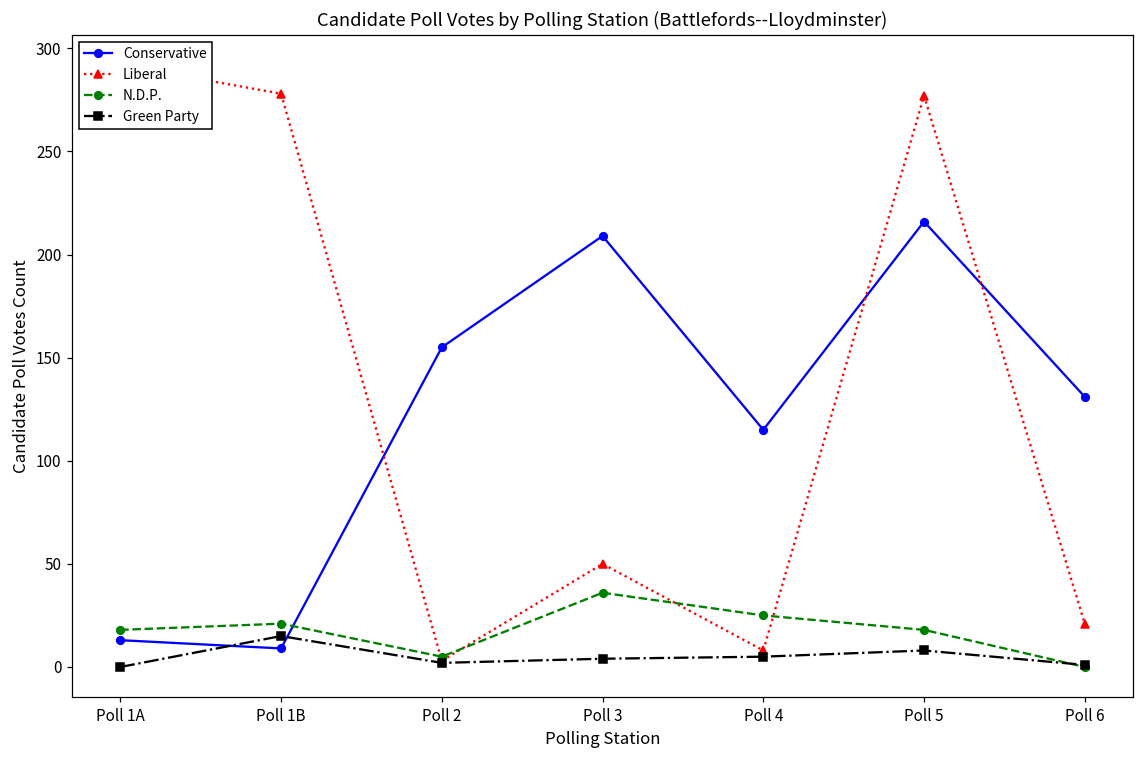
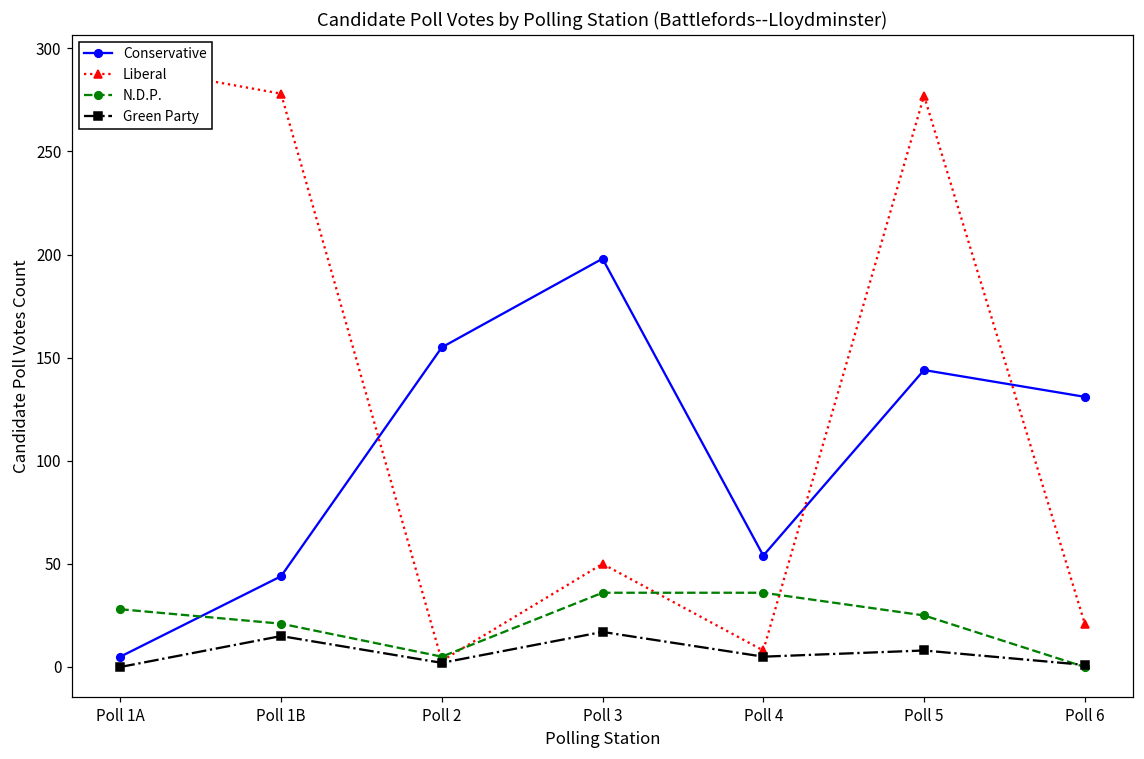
  {
    "Conservative": {
-     "Poll 1A": 13,
-     "Poll 1B": 9,
+     "Poll 1A": 5,
+     "Poll 1B": 44,
      "Poll 2": 155,
-     "Poll 3": 209,
-     "Poll 4": 115,
-     "Poll 5": 216,
+     "Poll 3": 198,
+     "Poll 4": 54,
+     "Poll 5": 144,
      "Poll 6": 131
    },
    "Liberal": {
      "Poll 1B": 278,
      "Poll 3": 50,
      "Poll 4": 8,
      "Poll 5": 277,
      "Poll 6": 21
    },
    "N.D.P.": {
-     "Poll 1A": 18,
+     "Poll 1A": 28,
      "Poll 1B": 21,
      "Poll 2": 5,
      "Poll 3": 36,
-     "Poll 4": 25,
-     "Poll 5": 18
+     "Poll 4": 36,
+     "Poll 5": 25
    },
    "Green Party": {
      "Poll 1A": 0,
      "Poll 1B": 15,
-     "Poll 3": 4,
+     "Poll 3": 17,
      "Poll 4": 5,
      "Poll 5": 8
    }
  }
